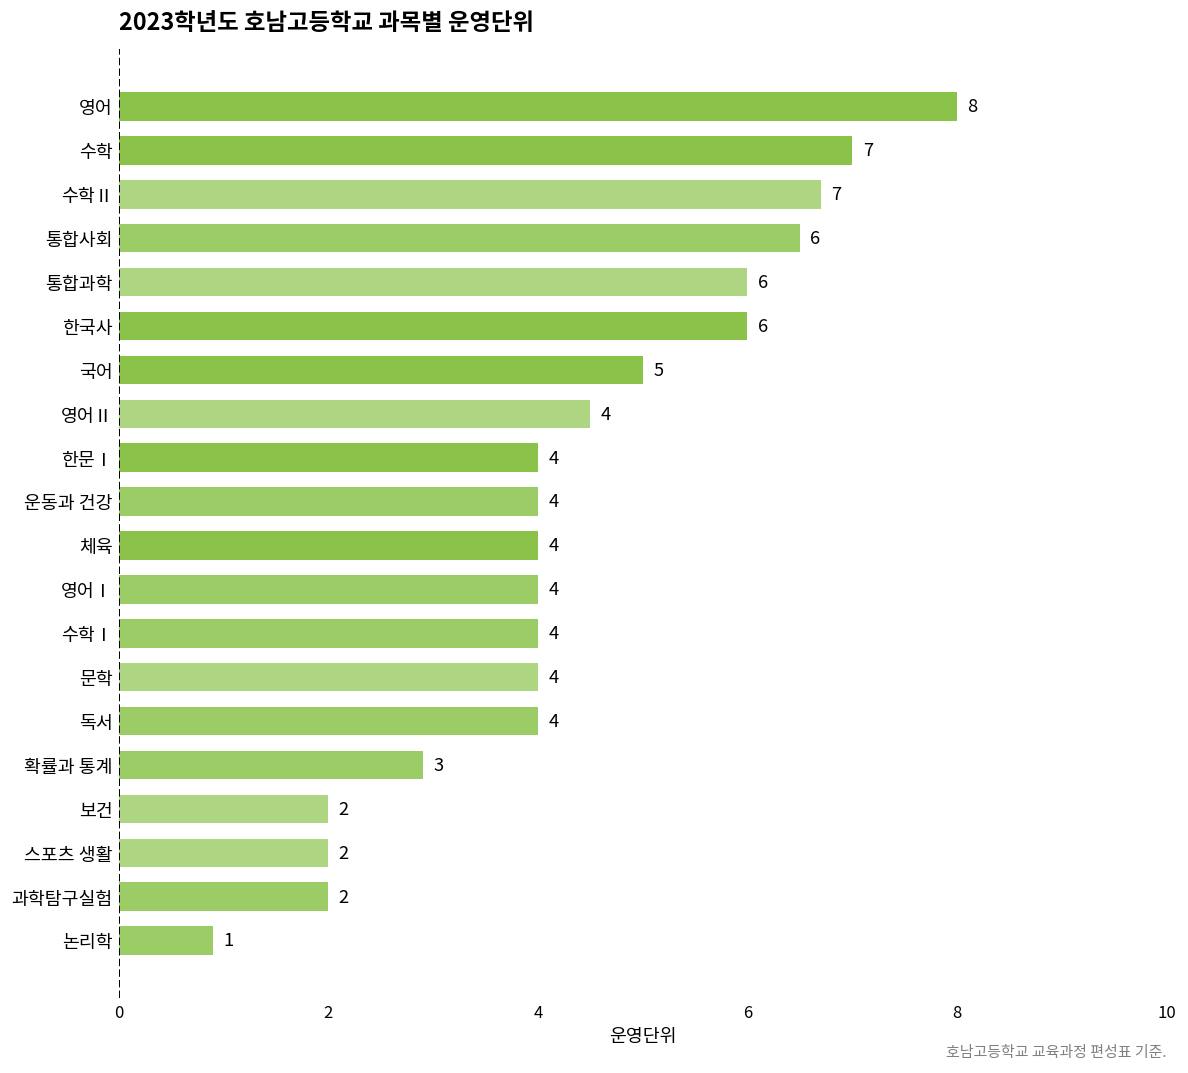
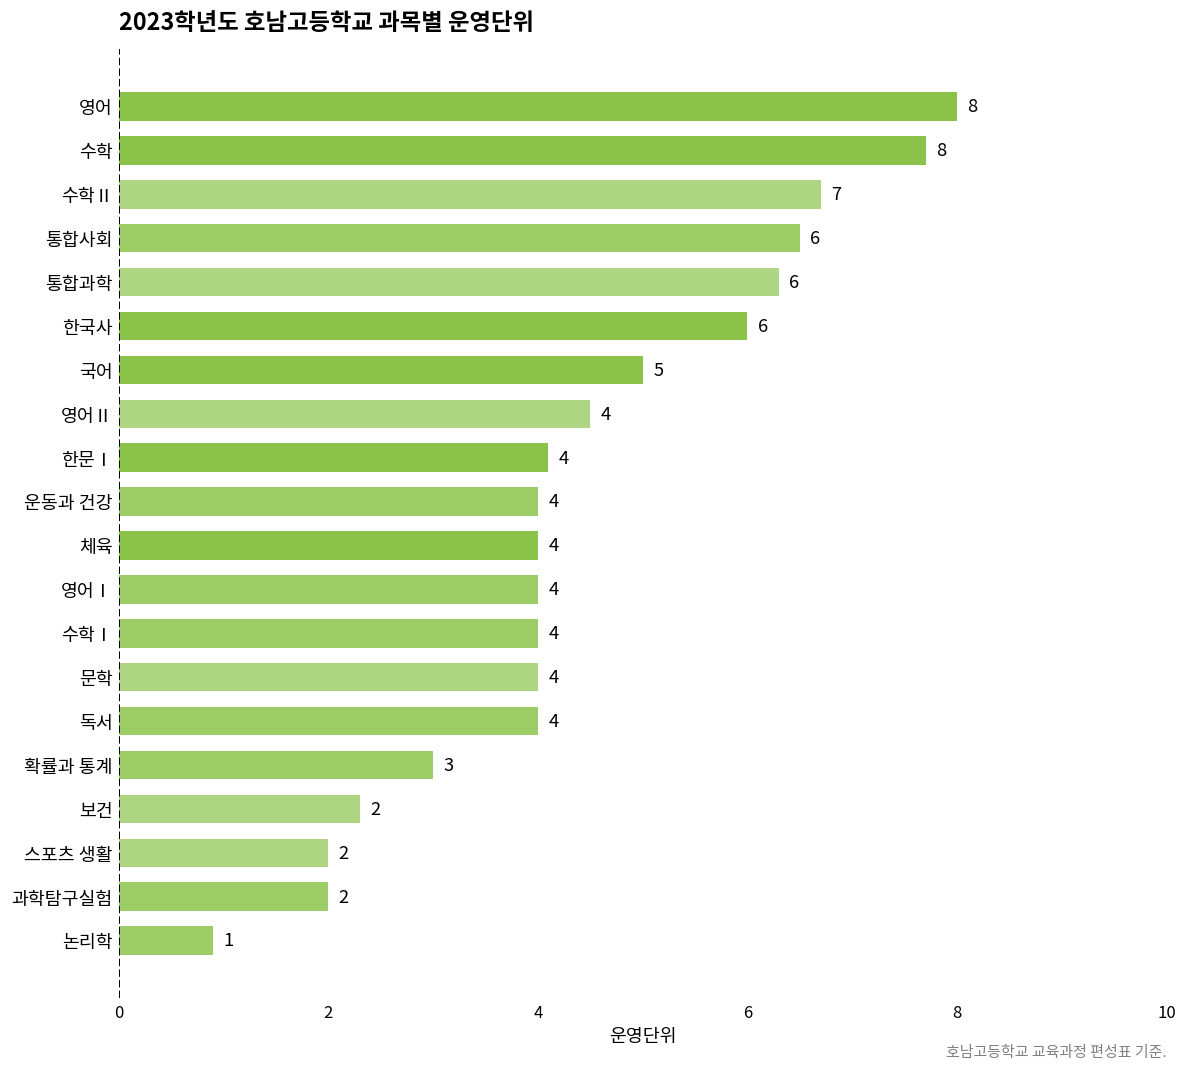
  {
    "영어": 8,
-   "수학": 7,
+   "수학": 8,
    "수학Ⅱ": 7,
    "통합사회": 6,
-   "통합과학": 6.0,
+   "통합과학": 6.3,
    "한국사": 6,
    "국어": 5,
    "영어Ⅱ": 4,
-   "한문Ⅰ": 4.0,
+   "한문Ⅰ": 4.1,
    "운동과 건강": 4,
    "체육": 4,
    "영어Ⅰ": 4,
    "수학Ⅰ": 4,
    "문학": 4,
    "독서": 4,
-   "확률과 통계": 2.9,
-   "보건": 2.0,
+   "확률과 통계": 3.0,
+   "보건": 2.3,
    "스포츠 생활": 2,
    "과학탐구실험": 2,
    "논리학": 1
  }
